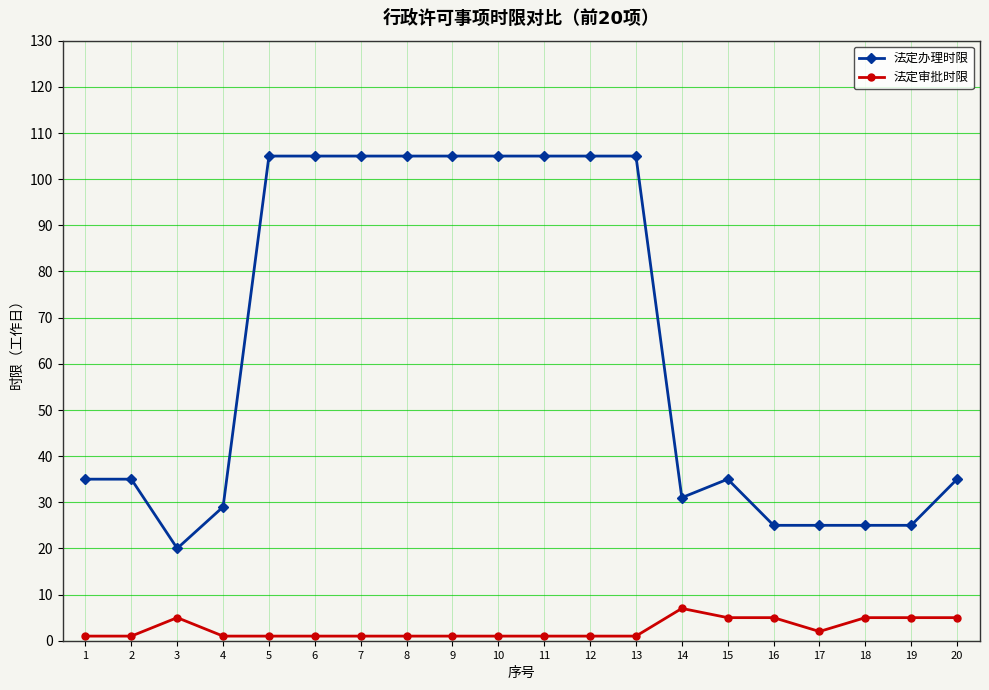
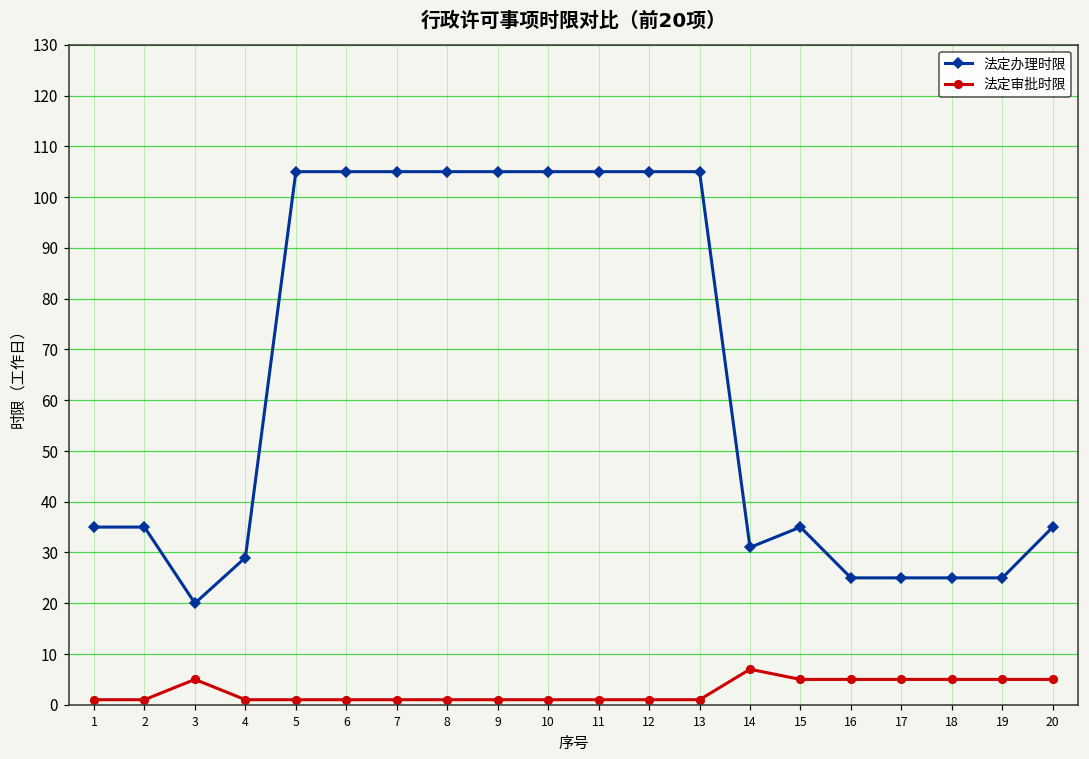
  {
    "法定办理时限": {
      "1": 35,
      "2": 35,
      "3": 20,
      "4": 29,
      "5": 105,
      "6": 105,
      "7": 105,
      "8": 105,
      "9": 105,
      "10": 105,
      "11": 105,
      "12": 105,
      "13": 105,
      "14": 31,
      "15": 35,
      "16": 25,
      "17": 25,
      "18": 25,
      "19": 25,
      "20": 35
    },
    "法定审批时限": {
      "1": 1,
      "2": 1,
      "3": 5,
      "4": 1,
      "5": 1,
      "6": 1,
      "7": 1,
      "8": 1,
      "9": 1,
      "10": 1,
      "11": 1,
      "12": 1,
      "13": 1,
      "14": 7,
      "15": 5,
      "16": 5,
-     "17": 2,
+     "17": 5,
      "18": 5,
      "19": 5,
      "20": 5
    }
  }
